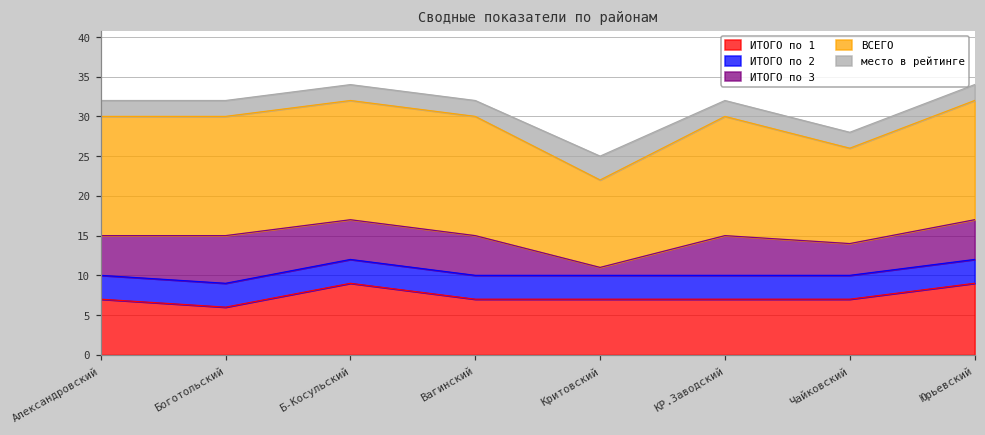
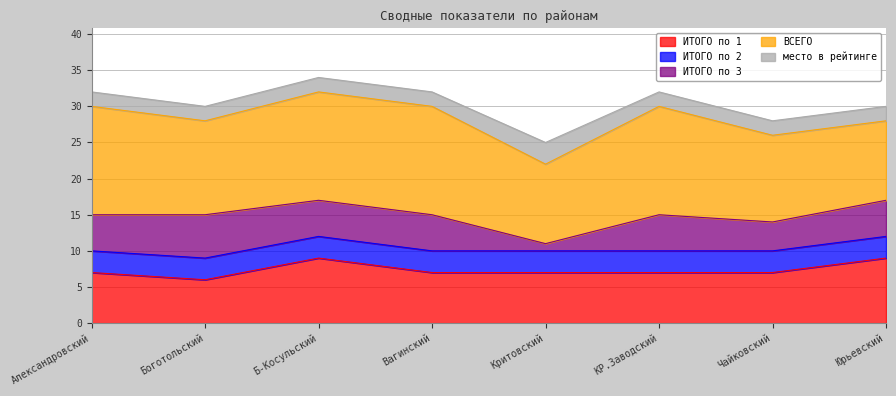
  {
    "ИТОГО по 1": {
      "Александровский": 7,
      "Боготольский": 6,
      "Б-Косульский": 9,
      "Вагинский": 7,
      "Критовский": 7,
      "КР.Заводский": 7,
      "Чайковский": 7,
      "Юрьевский": 9
    },
    "ИТОГО по 2": {
      "Александровский": 3,
      "Боготольский": 3,
      "Б-Косульский": 3,
      "Вагинский": 3,
      "Критовский": 3,
      "КР.Заводский": 3,
      "Чайковский": 3,
      "Юрьевский": 3
    },
    "ИТОГО по 3": {
      "Александровский": 5,
      "Боготольский": 6,
      "Б-Косульский": 5,
      "Вагинский": 5,
      "Критовский": 1,
      "КР.Заводский": 5,
      "Чайковский": 4,
      "Юрьевский": 5
    },
    "ВСЕГО": {
      "Александровский": 15,
-     "Боготольский": 15,
+     "Боготольский": 13,
      "Б-Косульский": 15,
      "Вагинский": 15,
      "Критовский": 11,
      "КР.Заводский": 15,
      "Чайковский": 12,
-     "Юрьевский": 15
+     "Юрьевский": 11
    },
    "место в рейтинге": {
      "Александровский": 2,
      "Боготольский": 2,
      "Б-Косульский": 2,
      "Вагинский": 2,
      "Критовский": 3,
      "КР.Заводский": 2,
      "Чайковский": 2,
      "Юрьевский": 2
    }
  }
